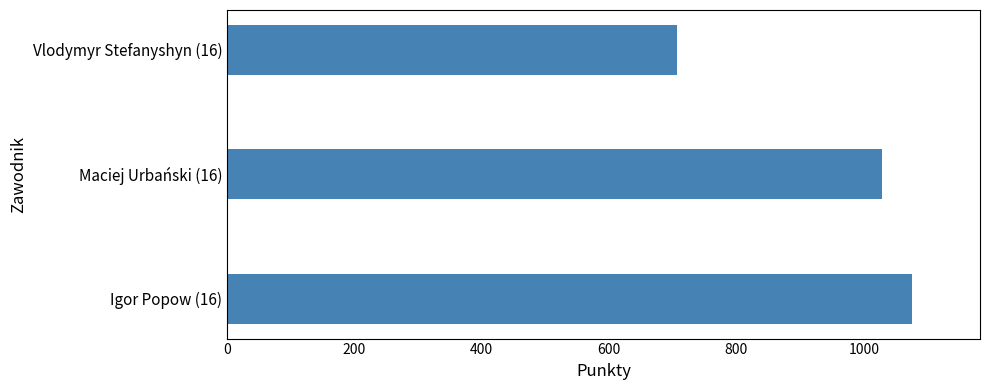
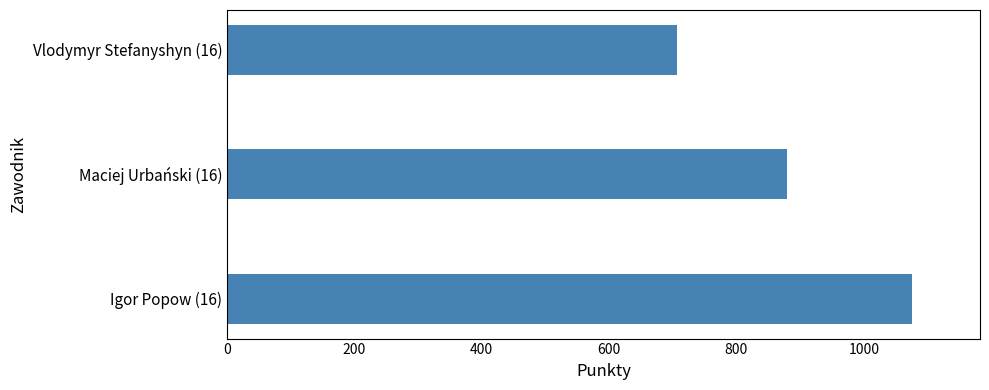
  {
    "Vlodymyr Stefanyshyn (16)": 710,
-   "Maciej Urbański (16)": 1030,
+   "Maciej Urbański (16)": 880,
    "Igor Popow (16)": 1080
  }
